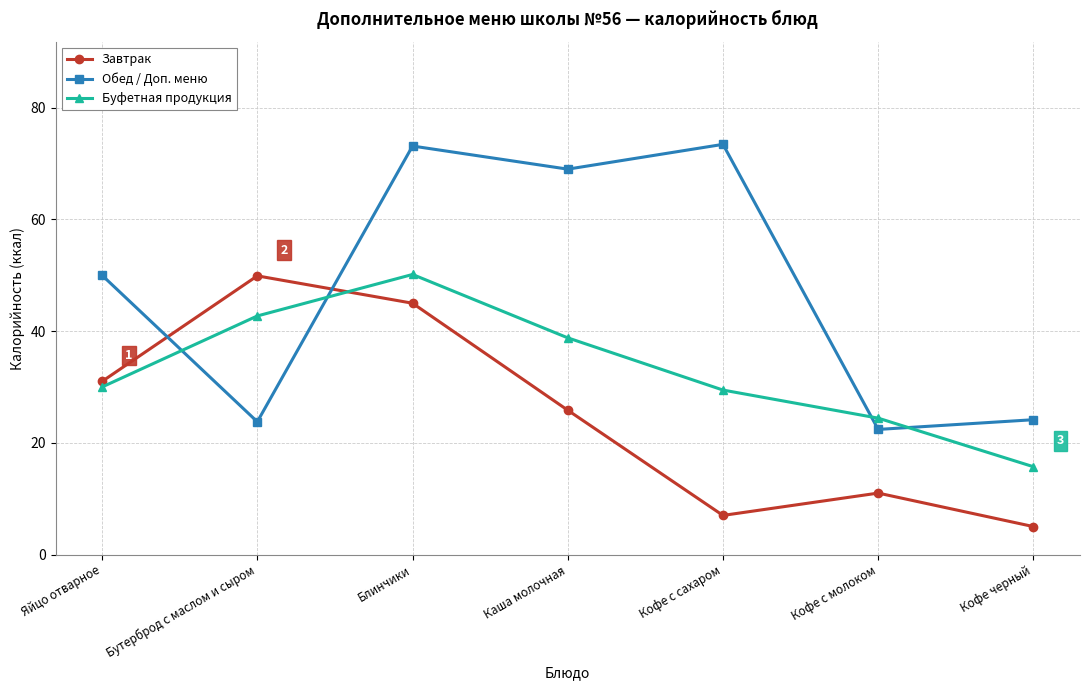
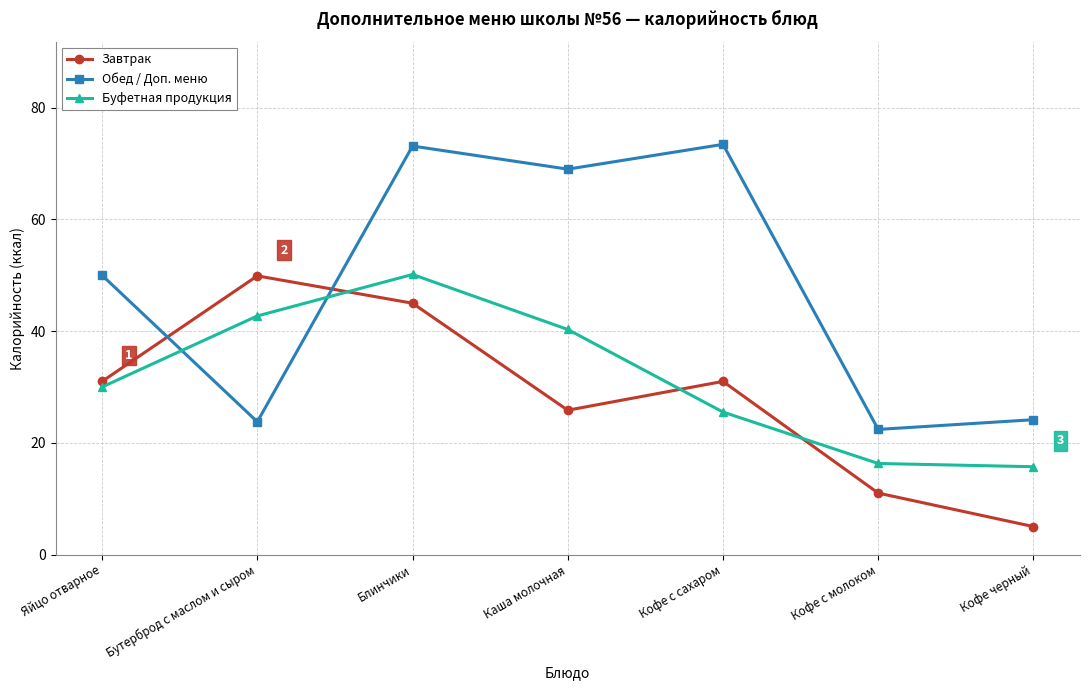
  {
    "Завтрак": {
      "Яйцо отварное": 31,
      "Бутерброд с маслом и сыром": 50,
      "Блинчики": 45,
      "Каша молочная": 26,
-     "Кофе с сахаром": 7,
+     "Кофе с сахаром": 31,
      "Кофе с молоком": 11,
      "Кофе черный": 5
    },
    "Обед / Доп. меню": {
      "Яйцо отварное": 50,
      "Бутерброд с маслом и сыром": 24,
      "Блинчики": 73,
      "Каша молочная": 69,
      "Кофе с сахаром": 73,
      "Кофе с молоком": 22,
      "Кофе черный": 24
    },
    "Буфетная продукция": {
      "Яйцо отварное": 30,
      "Бутерброд с маслом и сыром": 43,
      "Блинчики": 50,
-     "Каша молочная": 39,
-     "Кофе с сахаром": 29,
-     "Кофе с молоком": 24,
+     "Каша молочная": 40,
+     "Кофе с сахаром": 26,
+     "Кофе с молоком": 16,
      "Кофе черный": 16
    }
  }
